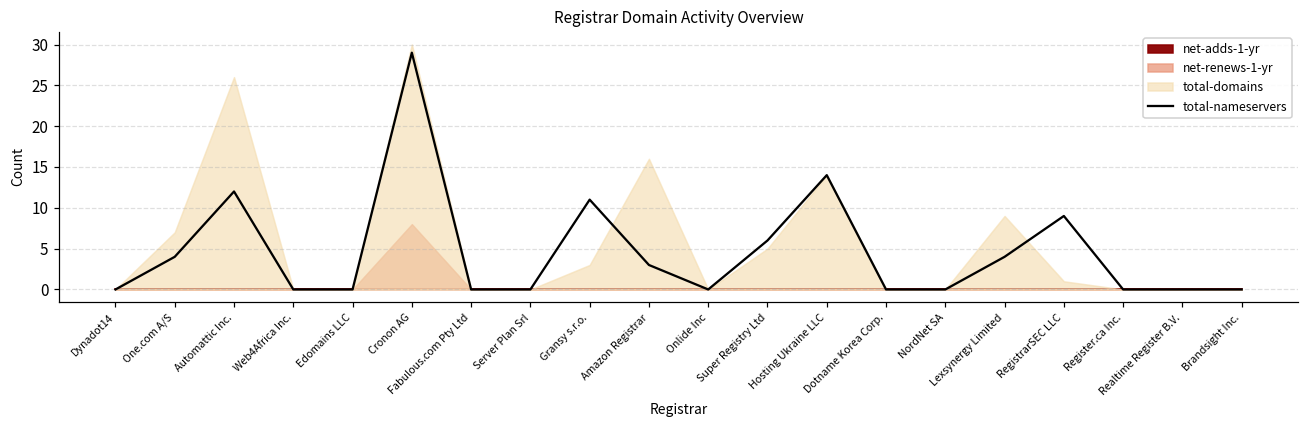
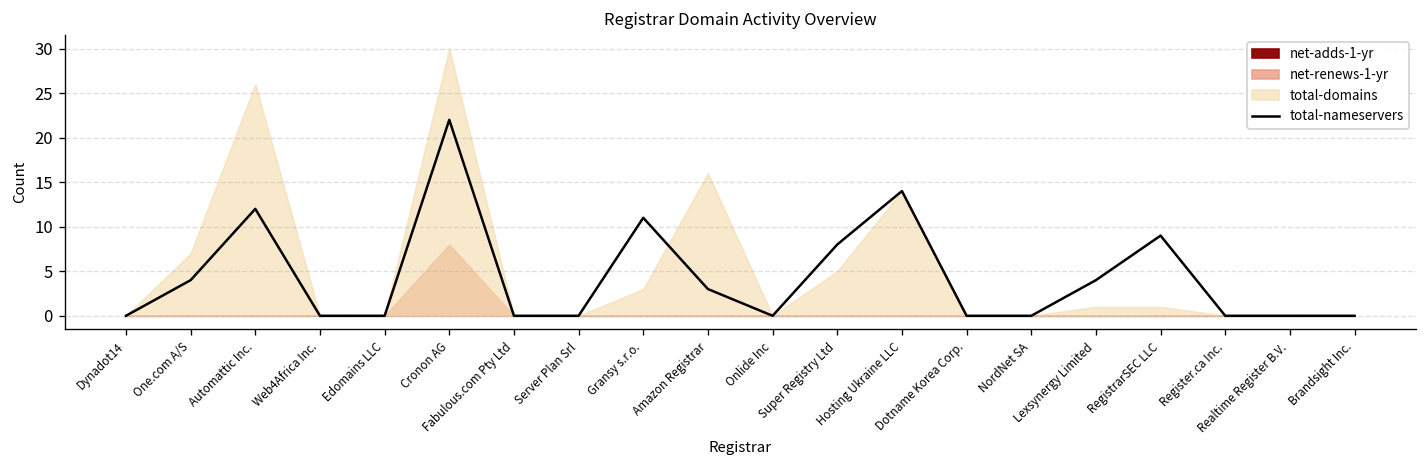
  {
    "total-nameservers": {
      "One.com A/S": 4,
      "Automattic Inc.": 12,
-     "Cronon AG": 29,
+     "Cronon AG": 22,
      "Gransy s.r.o.": 11,
      "Amazon Registrar": 3,
-     "Super Registry Ltd": 6,
+     "Super Registry Ltd": 8,
      "Lexsynergy Limited": 4,
      "RegistrarSEC LLC": 9
    },
    "net-adds-1-yr": {
      "Cronon AG": 0
    },
    "net-renews-1-yr": {
      "Cronon AG": 8
    },
    "total-domains": {
      "One.com A/S": 7,
      "Automattic Inc.": 26,
      "Cronon AG": 30,
      "Gransy s.r.o.": 3,
      "Amazon Registrar": 16,
      "Super Registry Ltd": 5,
-     "Lexsynergy Limited": 9,
+     "Lexsynergy Limited": 1,
      "RegistrarSEC LLC": 1
    }
  }
